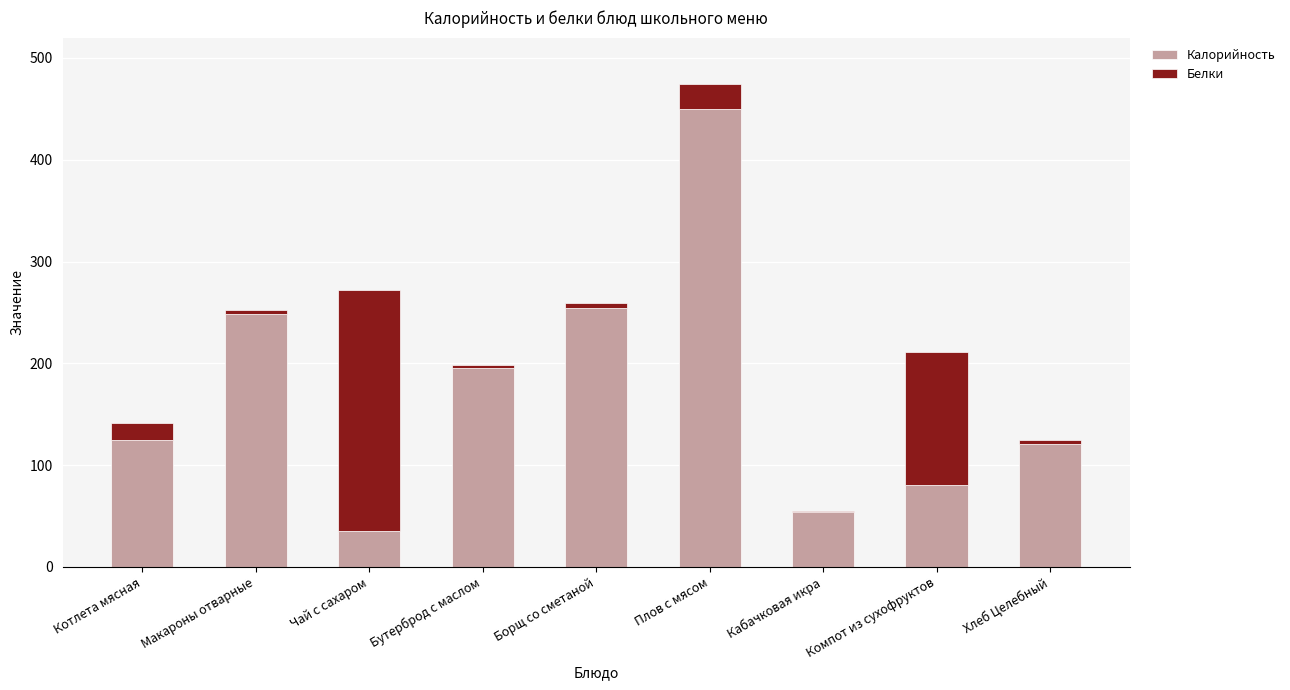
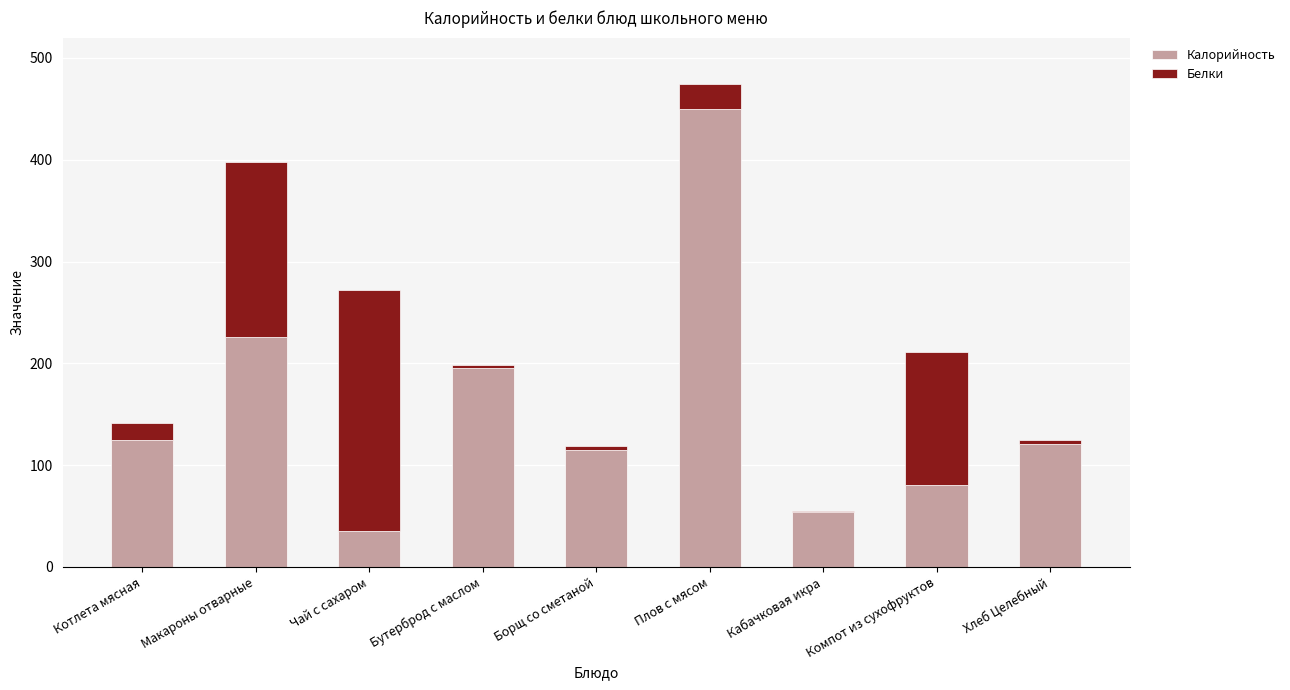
  {
    "Калорийность": {
      "Котлета мясная": 125,
-     "Макароны отварные": 248,
+     "Макароны отварные": 226,
      "Чай с сахаром": 35,
      "Бутерброд с маслом": 195,
-     "Борщ со сметаной": 254,
+     "Борщ со сметаной": 115,
      "Плов с мясом": 450,
      "Кабачковая икра": 54,
      "Компот из сухофруктов": 81,
      "Хлеб Целебный": 120
    },
    "Белки": {
      "Котлета мясная": 16,
-     "Макароны отварные": 4,
+     "Макароны отварные": 172,
      "Чай с сахаром": 237,
      "Бутерброд с маслом": 4,
      "Борщ со сметаной": 5,
      "Плов с мясом": 25,
      "Компот из сухофруктов": 130,
      "Хлеб Целебный": 4
    }
  }
